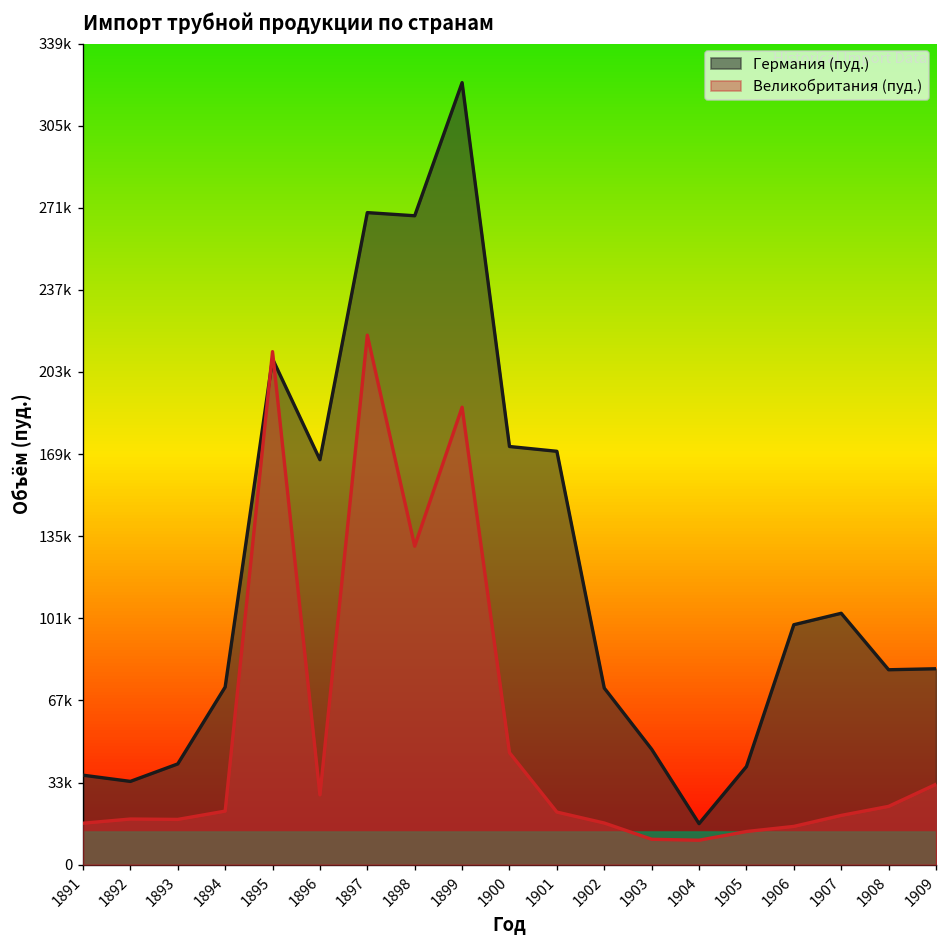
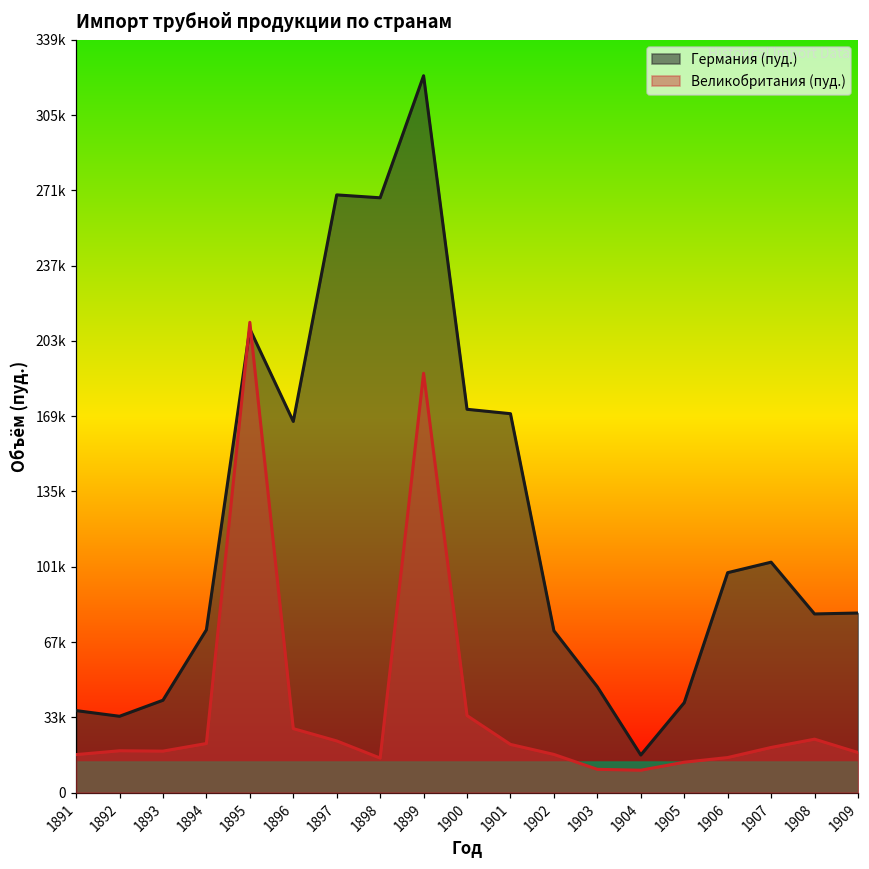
  {
    "Германия (пуд.)": {
      "1891": 37000,
      "1892": 34000,
      "1893": 42000,
      "1894": 73000,
      "1895": 209000,
      "1896": 167000,
      "1897": 269000,
      "1898": 268000,
      "1899": 323000,
      "1900": 173000,
      "1901": 171000,
      "1902": 73000,
      "1903": 48000,
      "1904": 17000,
      "1905": 41000,
      "1906": 99000,
      "1907": 104000,
      "1908": 81000,
      "1909": 81000
    },
    "Великобритания (пуд.)": {
      "1891": 17000,
      "1892": 19000,
      "1893": 19000,
      "1894": 22000,
      "1895": 212000,
      "1896": 29000,
-     "1897": 219000,
-     "1898": 132000,
+     "1897": 23000,
+     "1898": 16000,
      "1899": 189000,
-     "1900": 46000,
+     "1900": 35000,
      "1901": 22000,
      "1902": 17000,
      "1905": 14000,
      "1906": 16000,
      "1907": 20000,
      "1908": 24000,
-     "1909": 33000
+     "1909": 18000
    }
  }
